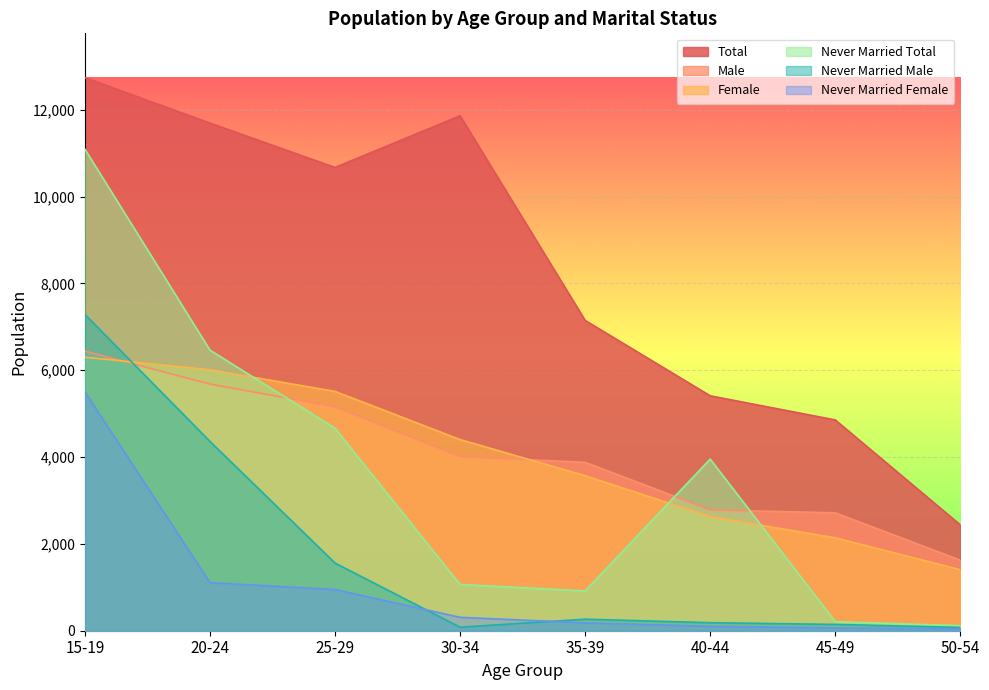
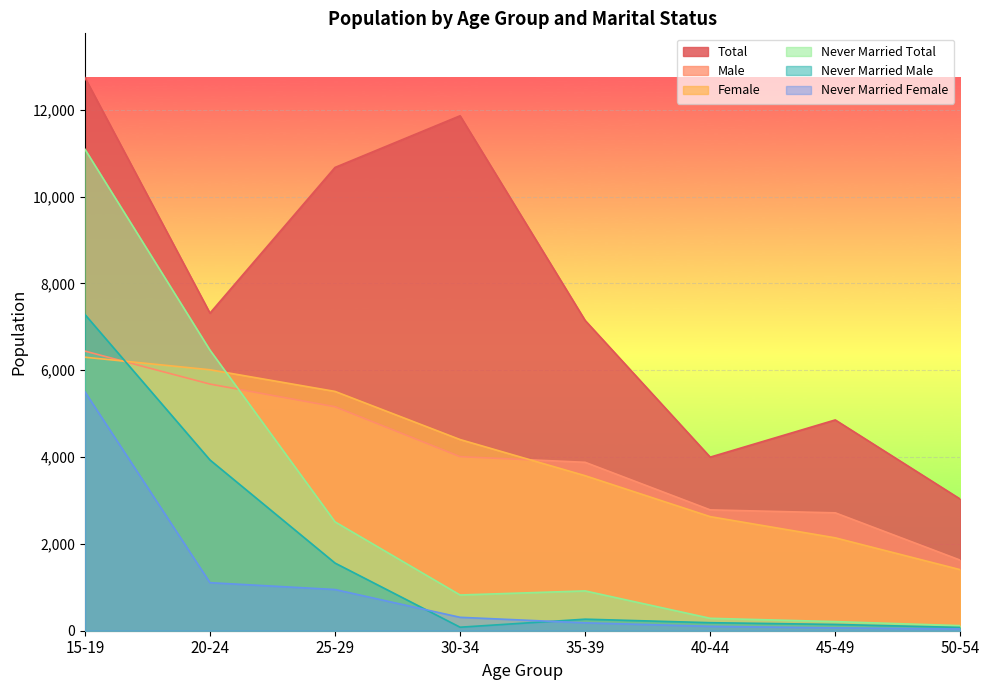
  {
    "Total": {
      "15-19": "12,700",
-     "20-24": "11,700",
+     "20-24": "7,300",
      "25-29": "10,700",
      "30-34": "11,900",
      "35-39": "7,100",
-     "40-44": "5,400",
+     "40-44": "4,000",
      "45-49": "4,900",
-     "50-54": "2,400"
+     "50-54": "3,000"
    },
    "Never Married Total": {
      "15-19": "11,100",
      "20-24": "6,500",
-     "25-29": "4,700",
-     "30-34": "1,100",
+     "25-29": "2,500",
+     "30-34": "800",
      "35-39": "900",
-     "40-44": "4,000",
+     "40-44": "300",
      "45-49": "200"
    },
    "Never Married Male": {
      "15-19": "7,300",
-     "20-24": "4,400",
+     "20-24": "3,900",
      "25-29": "1,600",
      "30-34": "100",
      "35-39": "300",
      "40-44": "200",
      "45-49": "100"
    },
    "Never Married Female": {
      "15-19": "5,500",
      "20-24": "1,100",
      "25-29": "900",
      "30-34": "300",
      "35-39": "200",
      "40-44": "100",
      "45-49": "100"
    }
  }
